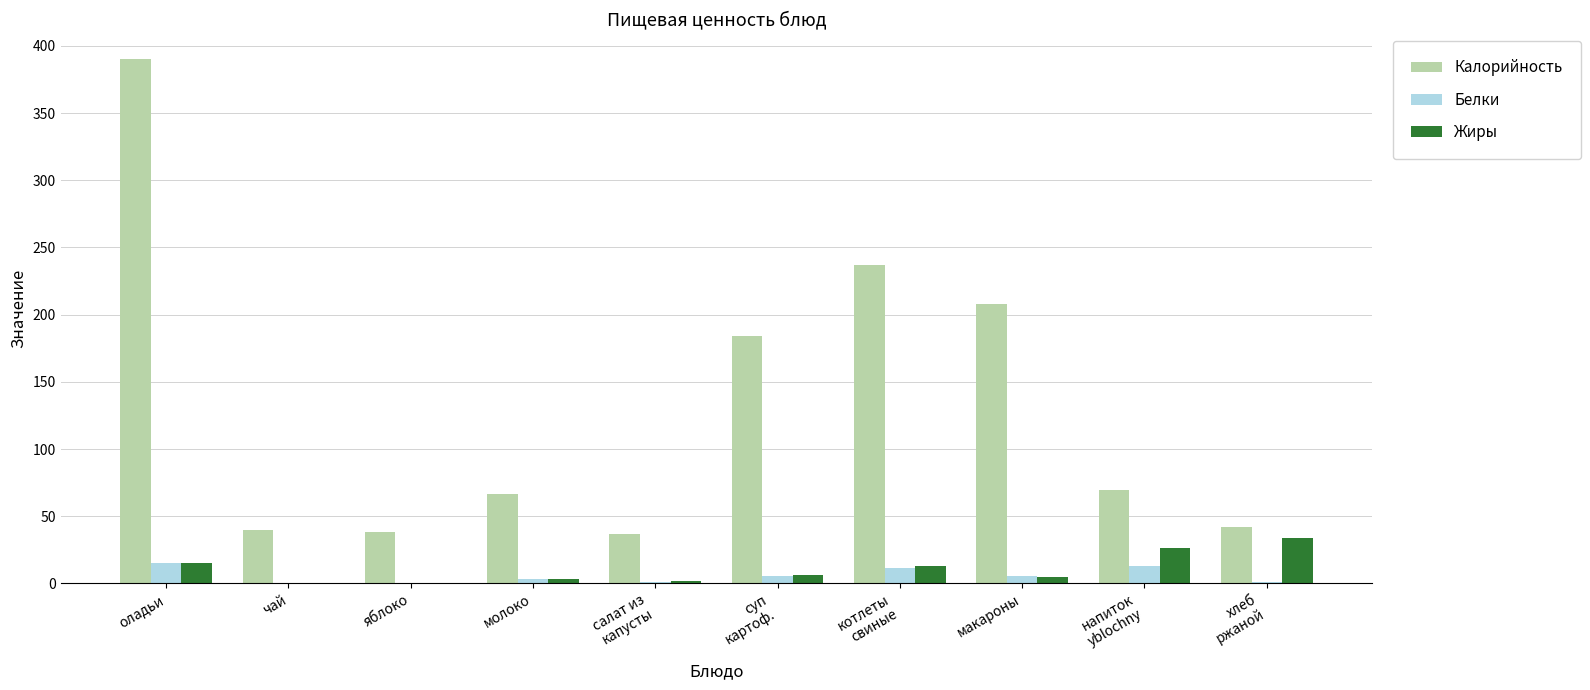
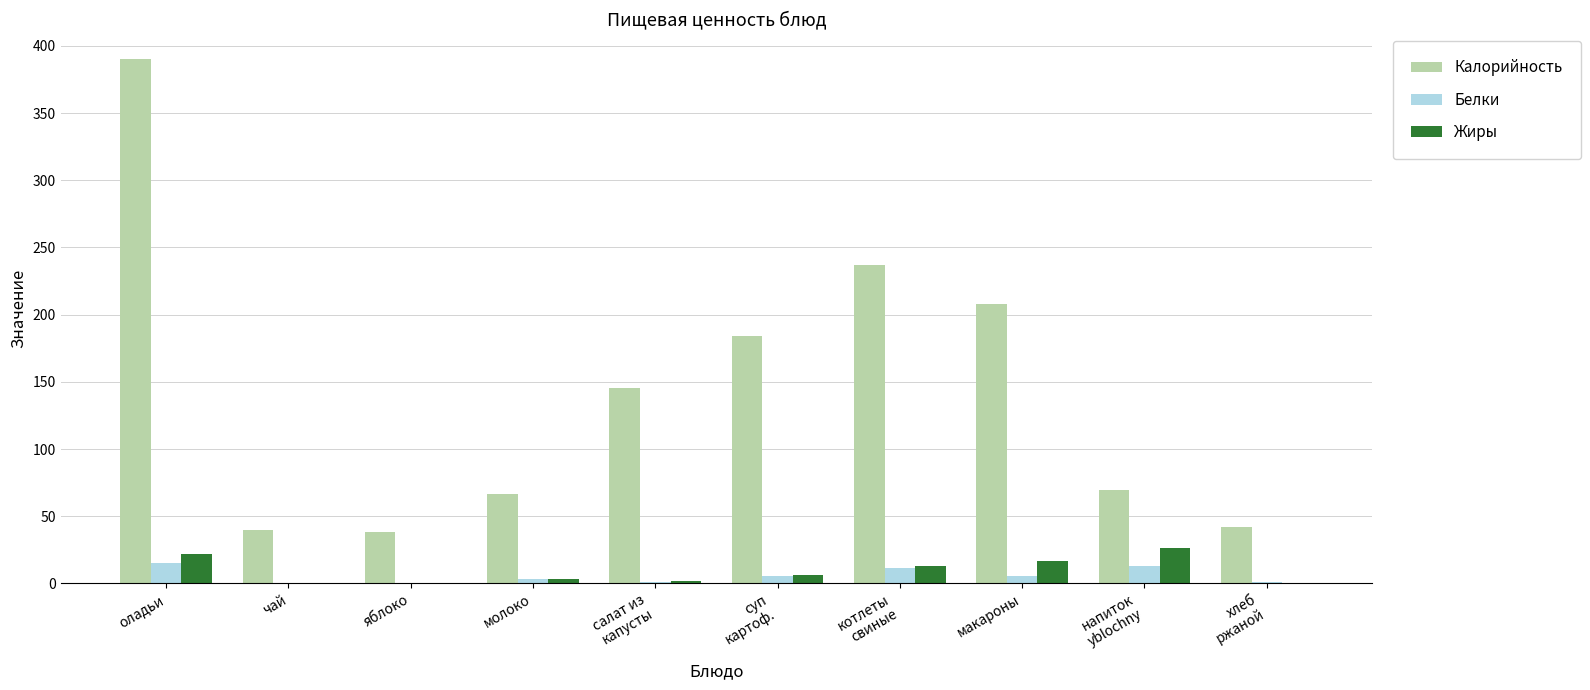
  {
    "Калорийность": {
      "оладьи": 390,
      "чай": 40,
      "яблоко": 39,
      "молоко": 66,
-     "салат из капусты": 37,
+     "салат из капусты": 145,
      "суп картоф.": 184,
      "котлеты свиные": 237,
      "макароны": 208,
      "напиток yblochny": 70,
      "хлеб ржаной": 42
    },
    "Белки": {
      "оладьи": 15,
      "чай": 0,
      "молоко": 3,
      "суп картоф.": 6,
      "котлеты свиные": 11,
      "макароны": 5,
      "напиток yblochny": 13
    },
    "Жиры": {
-     "оладьи": 15,
+     "оладьи": 22,
      "чай": 0,
      "молоко": 3,
      "салат из капусты": 2,
      "суп картоф.": 6,
      "котлеты свиные": 13,
-     "макароны": 5,
+     "макароны": 17,
      "напиток yblochny": 27,
-     "хлеб ржаной": 34
+     "хлеб ржаной": 0
    }
  }
